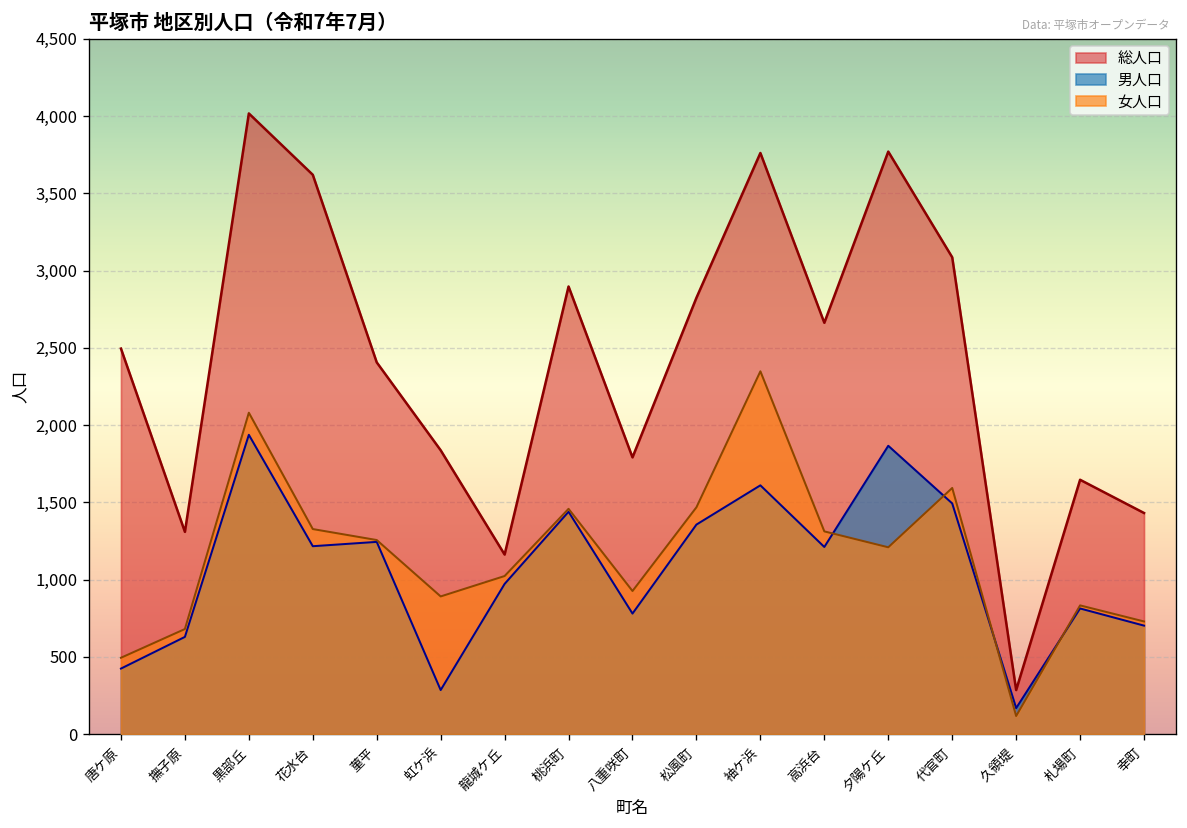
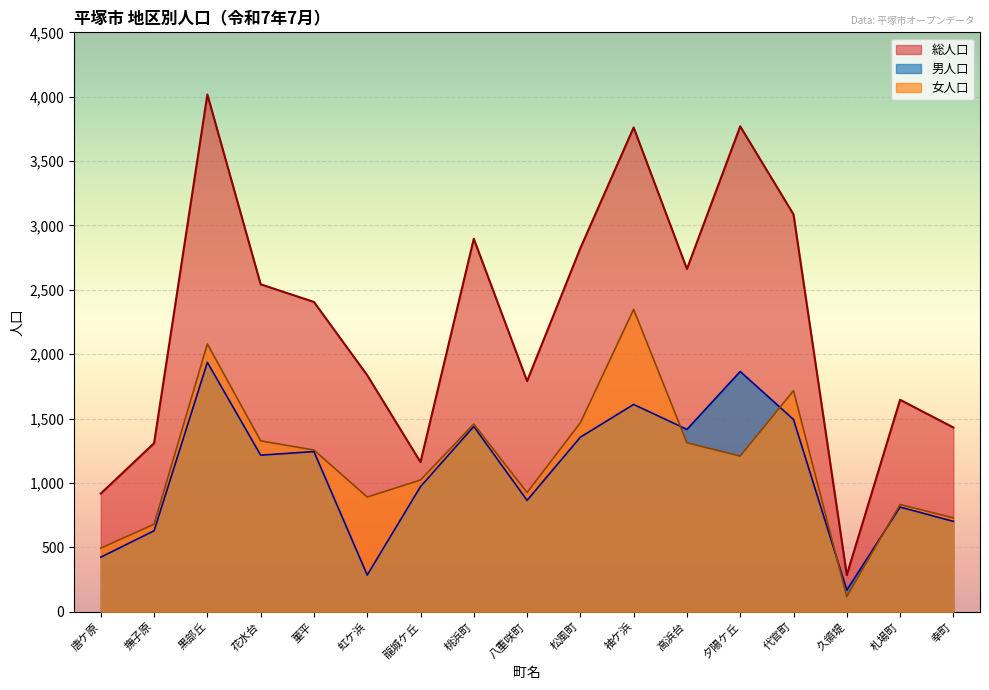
  {
    "総人口": {
-     "唐ケ原": "2,500",
+     "唐ケ原": "920",
      "撫子原": "1,310",
      "黒部丘": "4,020",
-     "花水台": "3,620",
+     "花水台": "2,540",
      "菫平": "2,410",
      "虹ケ浜": "1,840",
      "龍城ケ丘": "1,160",
      "桃浜町": "2,900",
      "八重咲町": "1,790",
      "松風町": "2,820",
      "袖ケ浜": "3,760",
      "高浜台": "2,660",
      "夕陽ケ丘": "3,770",
      "代官町": "3,090",
      "久領堤": "290",
      "札場町": "1,650",
      "幸町": "1,430"
    },
    "男人口": {
      "唐ケ原": "420",
      "撫子原": "630",
      "黒部丘": "1,940",
      "花水台": "1,220",
      "虹ケ浜": "290",
      "龍城ケ丘": "970",
-     "八重咲町": "780",
+     "八重咲町": "870",
      "松風町": "1,360",
      "袖ケ浜": "1,610",
-     "高浜台": "1,210",
+     "高浜台": "1,420",
      "夕陽ケ丘": "1,870",
      "代官町": "1,490",
      "久領堤": "170",
      "札場町": "810",
      "幸町": "700"
    },
    "女人口": {
      "唐ケ原": "490",
      "撫子原": "680",
      "黒部丘": "2,080",
      "花水台": "1,330",
      "虹ケ浜": "890",
      "龍城ケ丘": "1,020",
      "八重咲町": "930",
      "松風町": "1,470",
      "袖ケ浜": "2,350",
      "高浜台": "1,310",
      "夕陽ケ丘": "1,210",
-     "代官町": "1,590",
+     "代官町": "1,720",
      "久領堤": "120",
      "札場町": "830",
      "幸町": "730"
    }
  }
